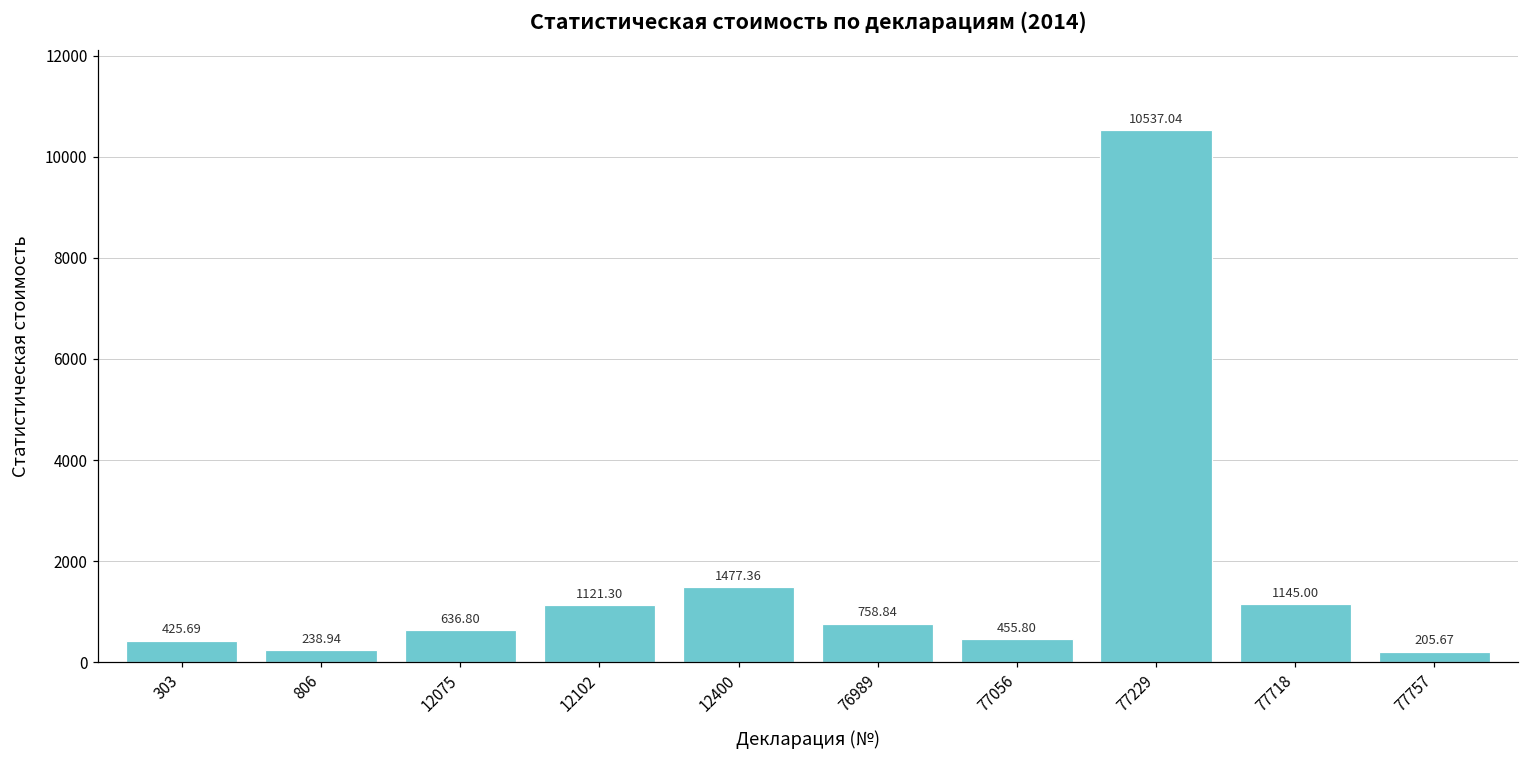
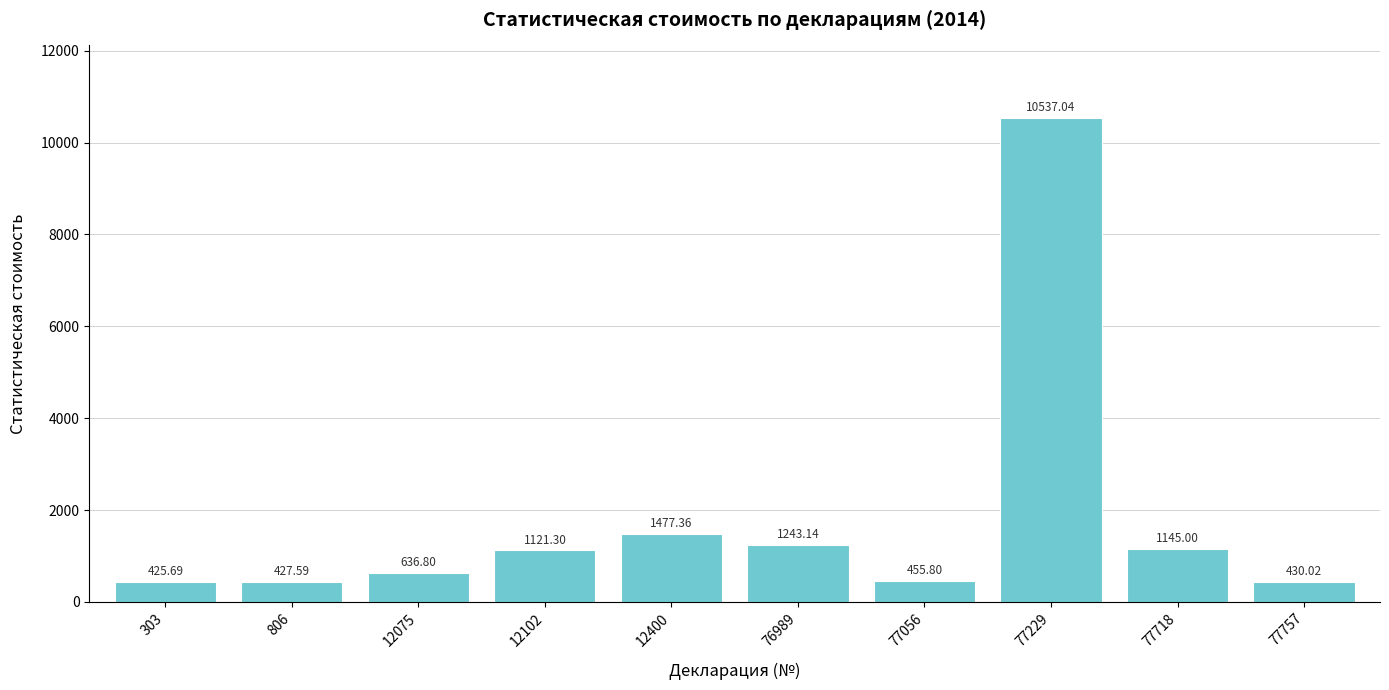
  {
    "303": 425.69,
-   "806": 238.94,
+   "806": 427.59,
    "12075": 636.80,
    "12102": 1121.30,
    "12400": 1477.36,
-   "76989": 758.84,
+   "76989": 1243.14,
    "77056": 455.80,
    "77229": 10537.04,
    "77718": 1145.00,
-   "77757": 205.67
+   "77757": 430.02
  }
